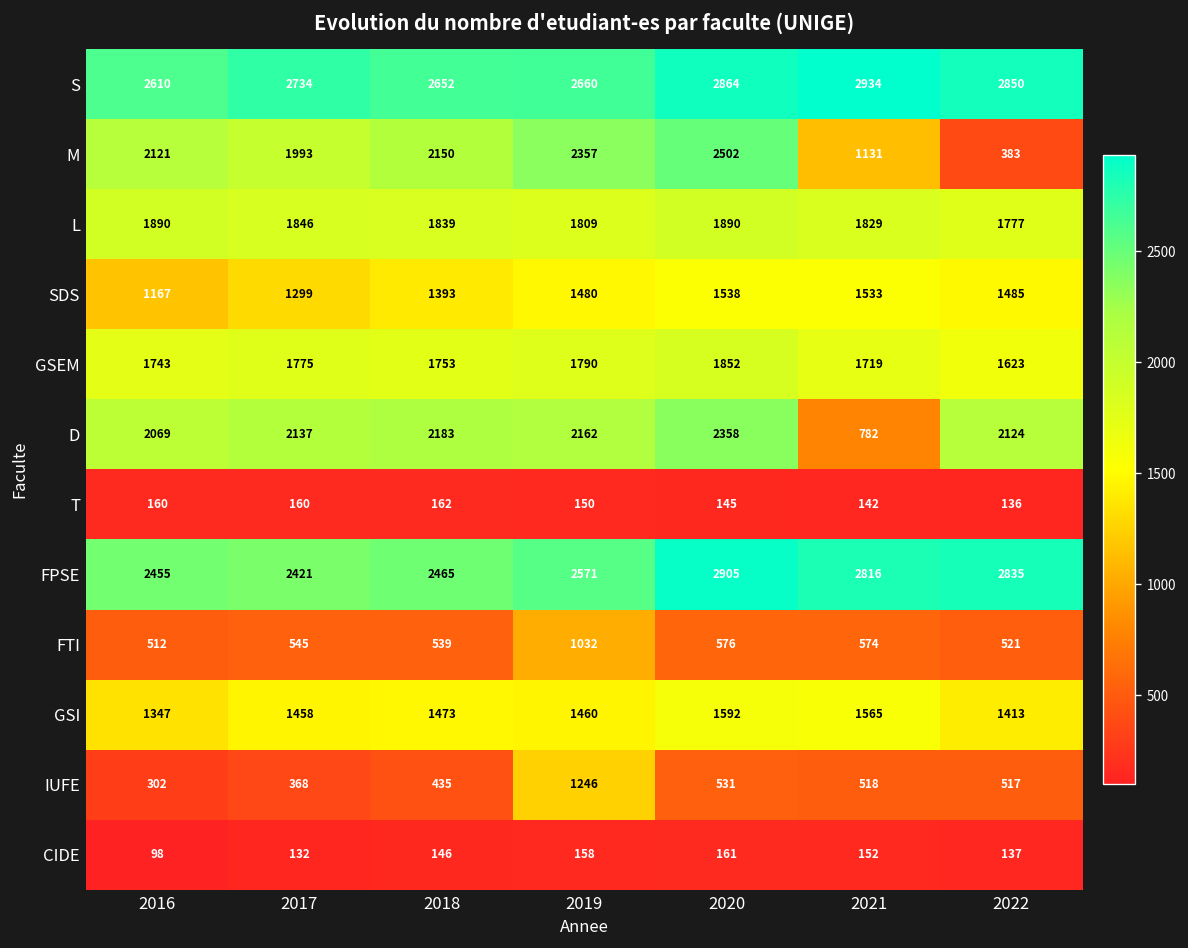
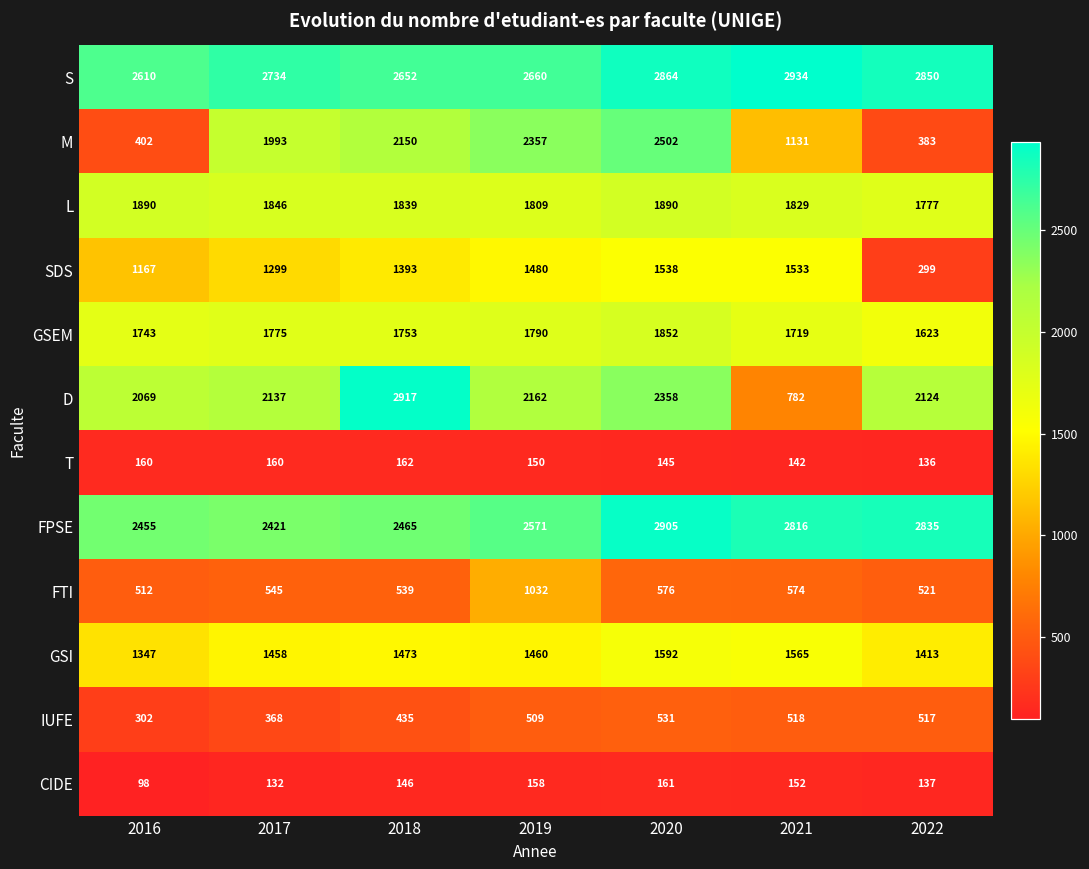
  {
    "S": {
      "2016": 2610,
      "2017": 2734,
      "2018": 2652,
      "2019": 2660,
      "2020": 2864,
      "2021": 2934,
      "2022": 2850
    },
    "M": {
-     "2016": 2121,
+     "2016": 402,
      "2017": 1993,
      "2018": 2150,
      "2019": 2357,
      "2020": 2502,
      "2021": 1131,
      "2022": 383
    },
    "L": {
      "2016": 1890,
      "2017": 1846,
      "2018": 1839,
      "2019": 1809,
      "2020": 1890,
      "2021": 1829,
      "2022": 1777
    },
    "SDS": {
      "2016": 1167,
      "2017": 1299,
      "2018": 1393,
      "2019": 1480,
      "2020": 1538,
      "2021": 1533,
-     "2022": 1485
+     "2022": 299
    },
    "GSEM": {
      "2016": 1743,
      "2017": 1775,
      "2018": 1753,
      "2019": 1790,
      "2020": 1852,
      "2021": 1719,
      "2022": 1623
    },
    "D": {
      "2016": 2069,
      "2017": 2137,
-     "2018": 2183,
+     "2018": 2917,
      "2019": 2162,
      "2020": 2358,
      "2021": 782,
      "2022": 2124
    },
    "T": {
      "2016": 160,
      "2017": 160,
      "2018": 162,
      "2019": 150,
      "2020": 145,
      "2021": 142,
      "2022": 136
    },
    "FPSE": {
      "2016": 2455,
      "2017": 2421,
      "2018": 2465,
      "2019": 2571,
      "2020": 2905,
      "2021": 2816,
      "2022": 2835
    },
    "FTI": {
      "2016": 512,
      "2017": 545,
      "2018": 539,
      "2019": 1032,
      "2020": 576,
      "2021": 574,
      "2022": 521
    },
    "GSI": {
      "2016": 1347,
      "2017": 1458,
      "2018": 1473,
      "2019": 1460,
      "2020": 1592,
      "2021": 1565,
      "2022": 1413
    },
    "IUFE": {
      "2016": 302,
      "2017": 368,
      "2018": 435,
-     "2019": 1246,
+     "2019": 509,
      "2020": 531,
      "2021": 518,
      "2022": 517
    },
    "CIDE": {
      "2016": 98,
      "2017": 132,
      "2018": 146,
      "2019": 158,
      "2020": 161,
      "2021": 152,
      "2022": 137
    }
  }
